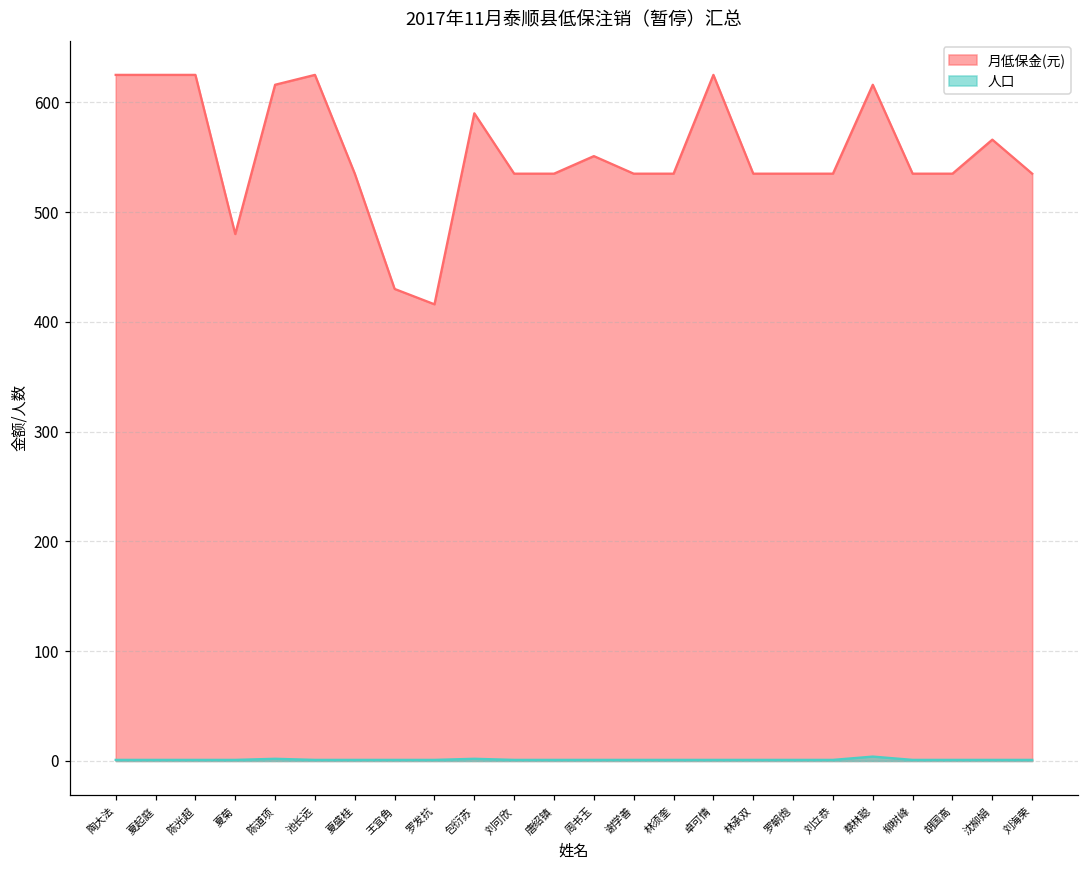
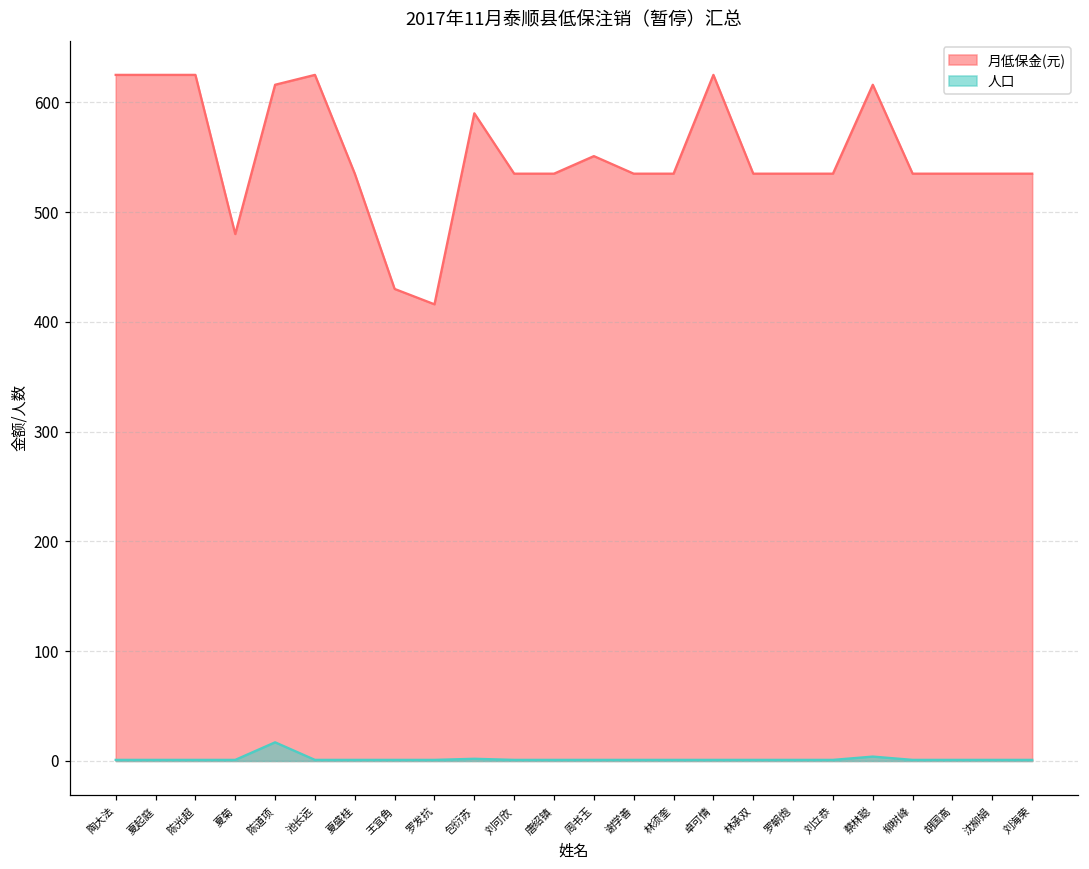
  {
    "月低保金(元)": {
      "陶大法": 630,
      "夏起庭": 630,
      "陈光超": 630,
      "夏菊": 480,
      "陈道项": 620,
      "池长远": 630,
      "夏盛桂": 540,
      "王宜角": 430,
      "罗发抗": 420,
      "包衍苏": 590,
      "刘可欣": 540,
      "唐绍镇": 540,
      "周书玉": 550,
      "谢学善": 540,
      "林须奎": 540,
      "卓可情": 630,
      "林承双": 540,
      "罗朝炮": 540,
      "刘立恭": 540,
      "蔡林聪": 620,
      "柳树峰": 540,
      "胡国高": 540,
-     "沈柳娟": 570,
+     "沈柳娟": 540,
      "刘海荣": 540
    },
    "人口": {
      "陶大法": 0,
      "夏起庭": 0,
      "陈光超": 0,
      "夏菊": 0,
-     "陈道项": 0,
+     "陈道项": 20,
      "池长远": 0,
      "夏盛桂": 0,
      "王宜角": 0,
      "罗发抗": 0,
      "包衍苏": 0,
      "刘可欣": 0,
      "唐绍镇": 0,
      "周书玉": 0,
      "谢学善": 0,
      "林须奎": 0,
      "卓可情": 0,
      "林承双": 0,
      "罗朝炮": 0,
      "刘立恭": 0,
      "蔡林聪": 0,
      "柳树峰": 0,
      "胡国高": 0,
      "沈柳娟": 0,
      "刘海荣": 0
    }
  }
